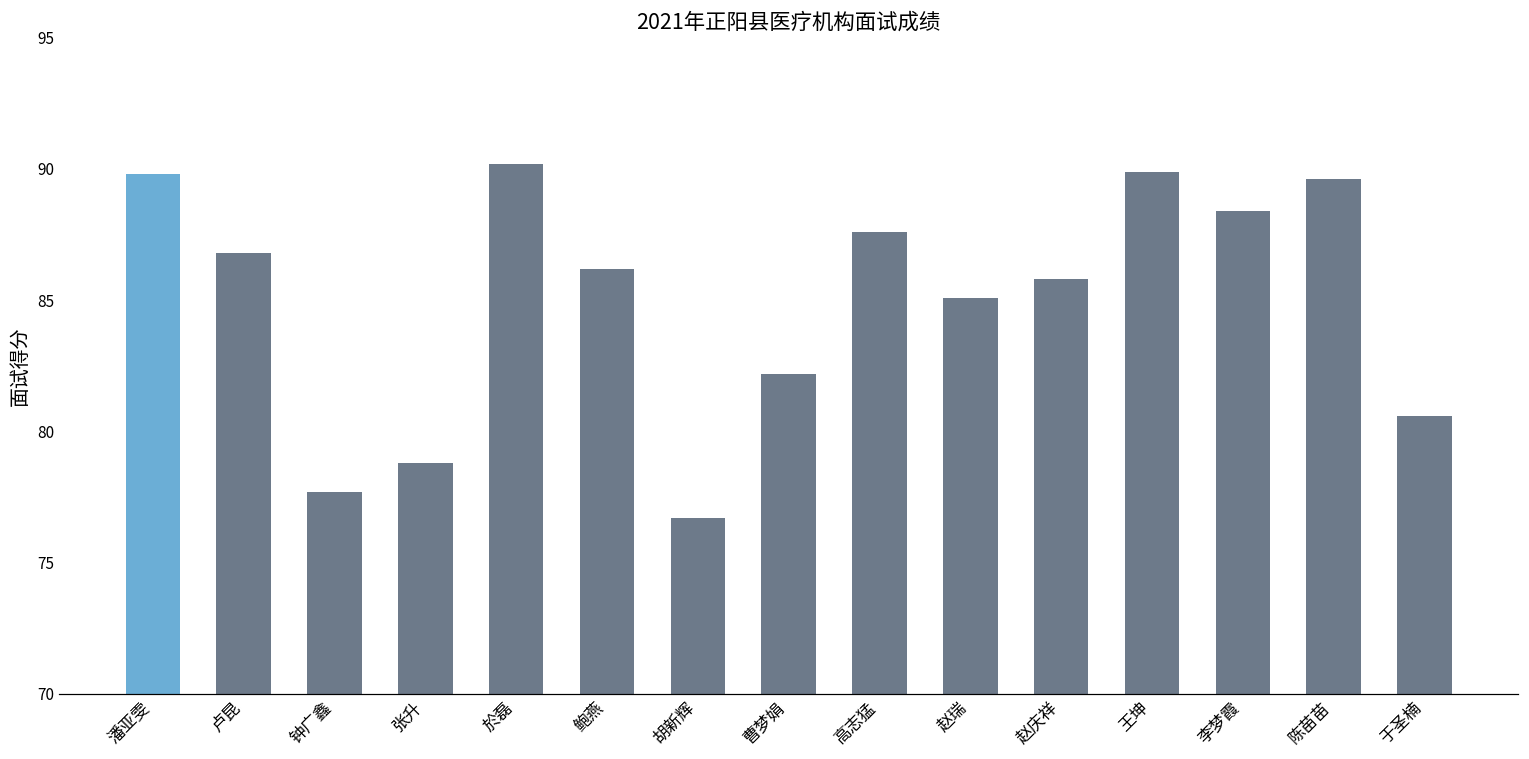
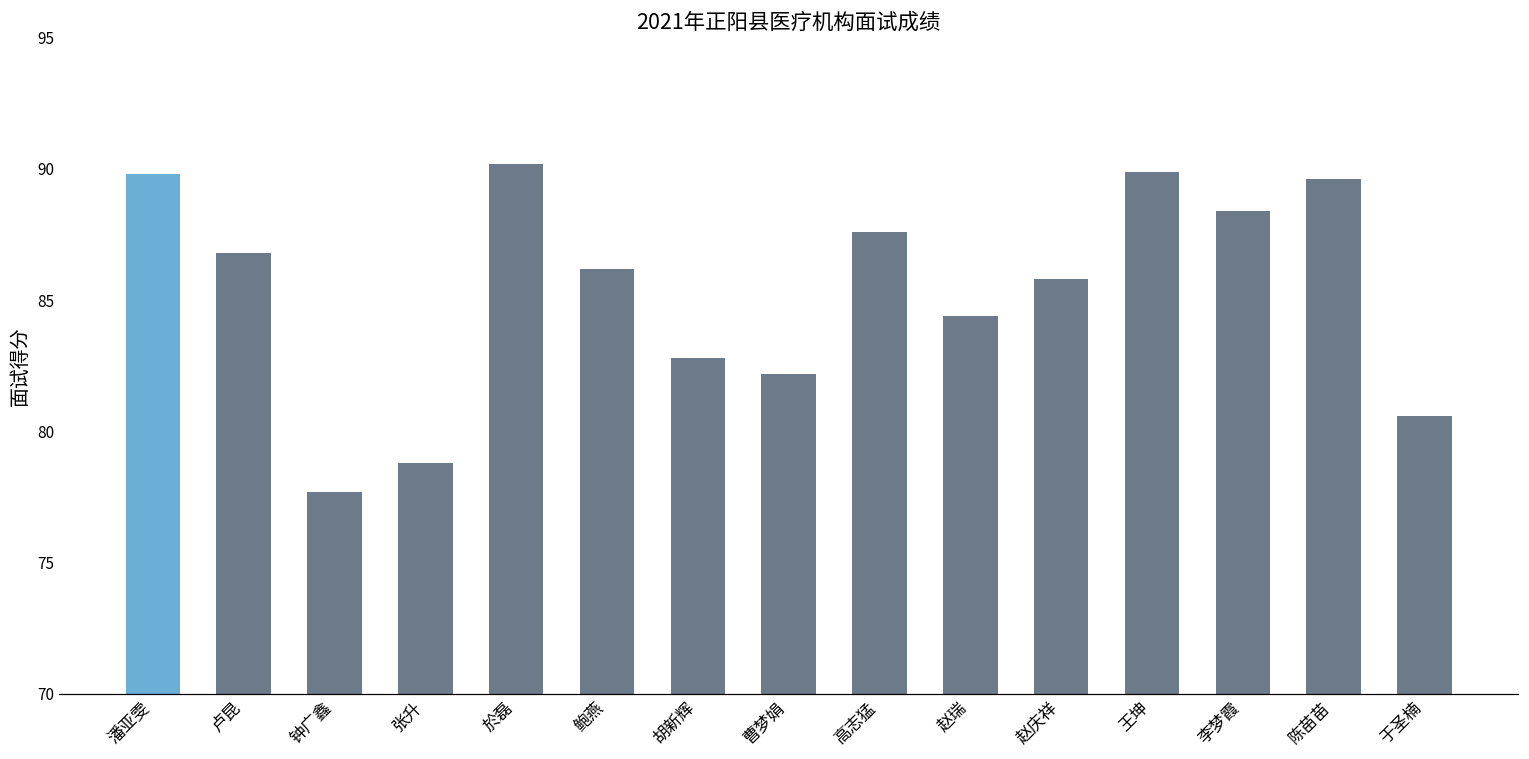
  {
    "潘亚雯": 89.8,
    "卢昆": 86.8,
    "钟广鑫": 77.7,
    "张升": 78.8,
    "於磊": 90.2,
    "鲍燕": 86.2,
-   "胡新辉": 76.7,
+   "胡新辉": 82.8,
    "曹梦娟": 82.2,
    "高志猛": 87.6,
-   "赵瑞": 85.1,
+   "赵瑞": 84.4,
    "赵庆祥": 85.8,
    "王坤": 89.9,
    "李梦霞": 88.4,
    "陈苗苗": 89.6,
    "于圣楠": 80.6
  }
